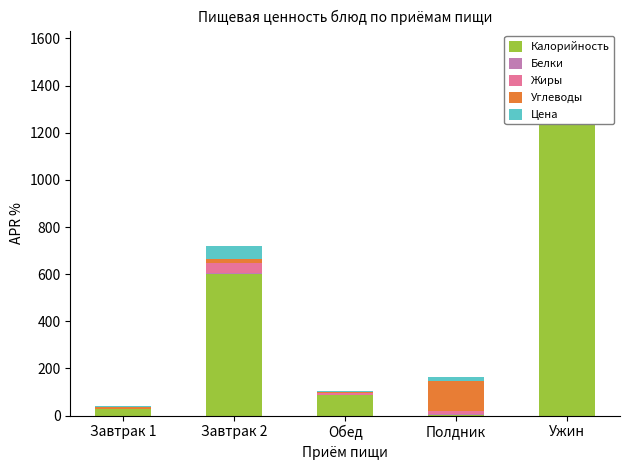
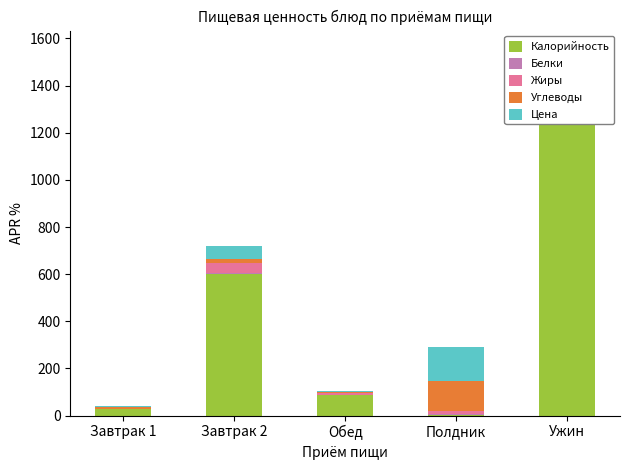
  {
    "Калорийность": {
      "Завтрак 1": 30,
      "Завтрак 2": 600,
      "Обед": 90
    },
    "Углеводы": {
      "Завтрак 2": 20,
      "Полдник": 120
    },
    "Цена": {
      "Завтрак 2": 60,
-     "Полдник": 20
+     "Полдник": 150
    }
  }
